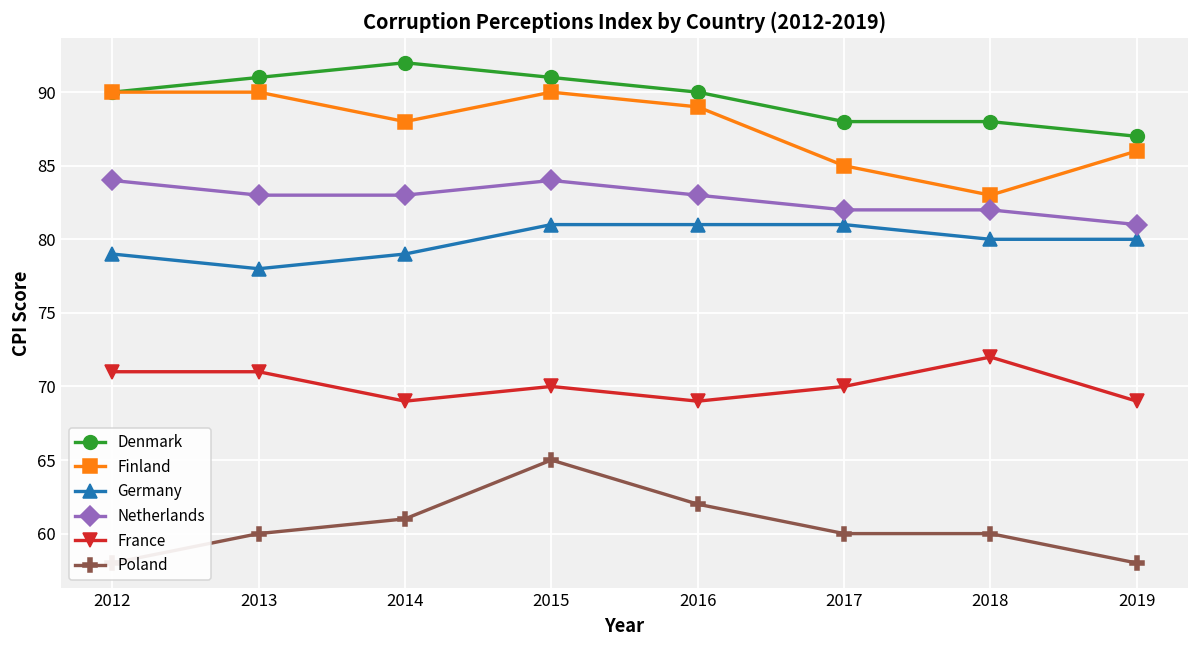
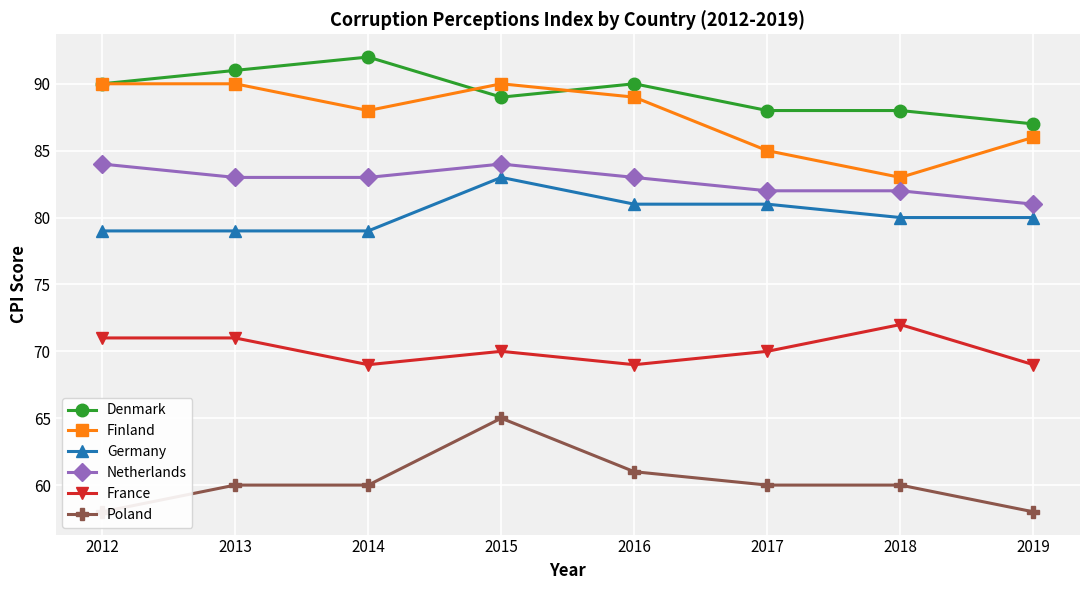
  {
    "Denmark": {
      "2013": 91,
      "2014": 92,
-     "2015": 91,
+     "2015": 89,
      "2016": 90,
      "2017": 88,
      "2018": 88,
      "2019": 87
    },
    "Finland": {
      "2013": 90,
      "2014": 88,
      "2015": 90,
      "2016": 89,
      "2017": 85,
      "2018": 83,
      "2019": 86
    },
    "Germany": {
      "2012": 79,
-     "2013": 78,
+     "2013": 79,
      "2014": 79,
-     "2015": 81,
+     "2015": 83,
      "2016": 81,
      "2017": 81,
      "2018": 80,
      "2019": 80
    },
    "Netherlands": {
      "2012": 84,
      "2013": 83,
      "2014": 83,
      "2015": 84,
      "2016": 83,
      "2017": 82,
      "2018": 82,
      "2019": 81
    },
    "France": {
      "2012": 71,
      "2013": 71,
      "2014": 69,
      "2015": 70,
      "2016": 69,
      "2017": 70,
      "2018": 72,
      "2019": 69
    },
    "Poland": {
      "2013": 60,
-     "2014": 61,
+     "2014": 60,
      "2015": 65,
-     "2016": 62,
+     "2016": 61,
      "2017": 60,
      "2018": 60,
      "2019": 58
    }
  }
